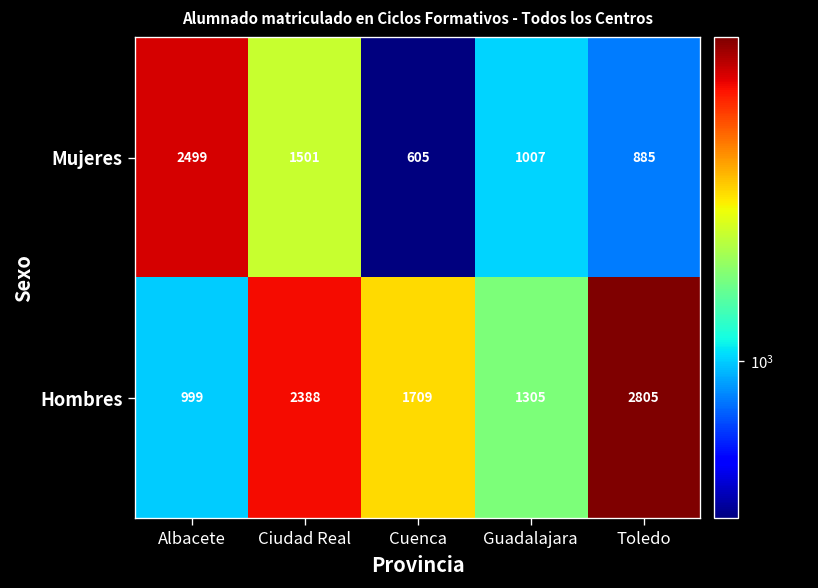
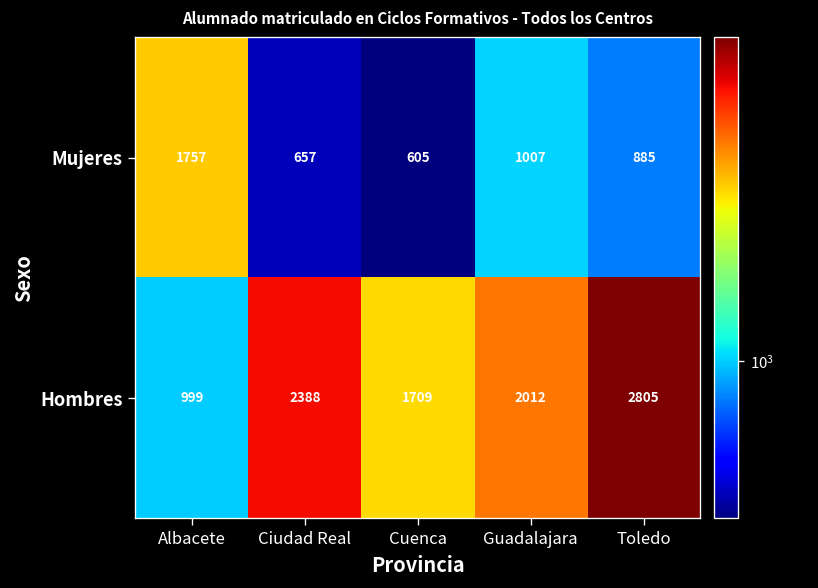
  {
    "Mujeres": {
-     "Albacete": 2499,
-     "Ciudad Real": 1501,
+     "Albacete": 1757,
+     "Ciudad Real": 657,
      "Cuenca": 605,
      "Guadalajara": 1007,
      "Toledo": 885
    },
    "Hombres": {
      "Albacete": 999,
      "Ciudad Real": 2388,
      "Cuenca": 1709,
-     "Guadalajara": 1305,
+     "Guadalajara": 2012,
      "Toledo": 2805
    }
  }
